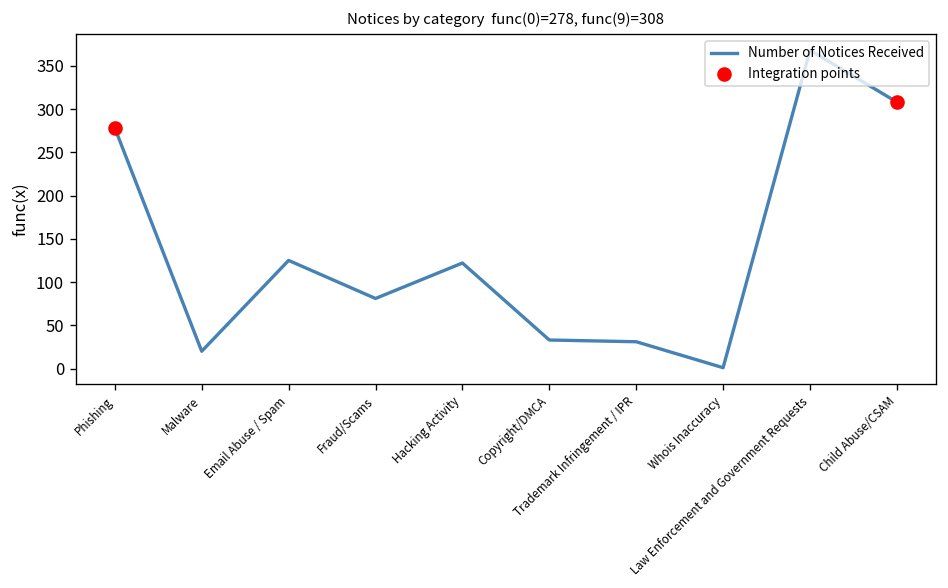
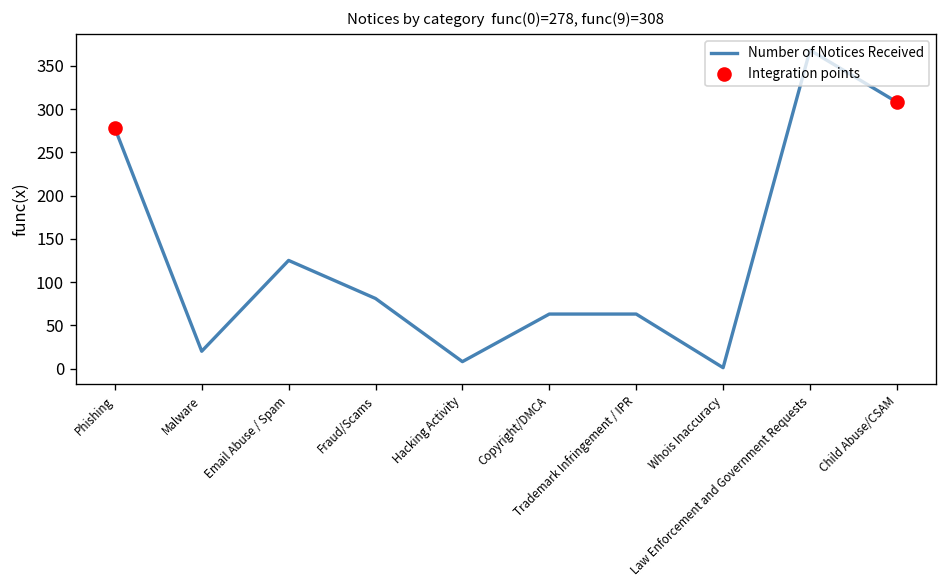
  {
    "Number of Notices Received": {
      "Malware": 20,
      "Email Abuse / Spam": 130,
      "Fraud/Scams": 80,
-     "Hacking Activity": 120,
-     "Copyright/DMCA": 30,
-     "Trademark Infringement / IPR": 30,
+     "Hacking Activity": 10,
+     "Copyright/DMCA": 60,
+     "Trademark Infringement / IPR": 60,
      "Whois Inaccuracy": 0
    }
  }
